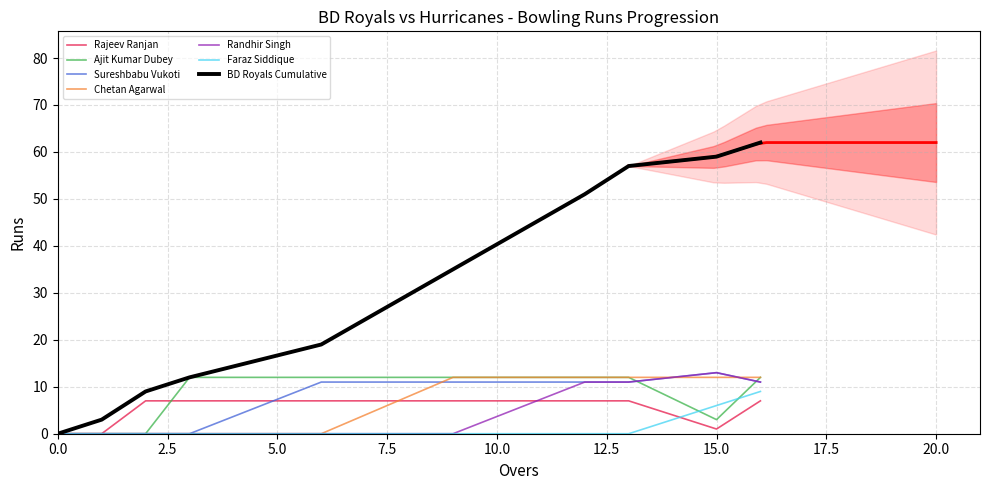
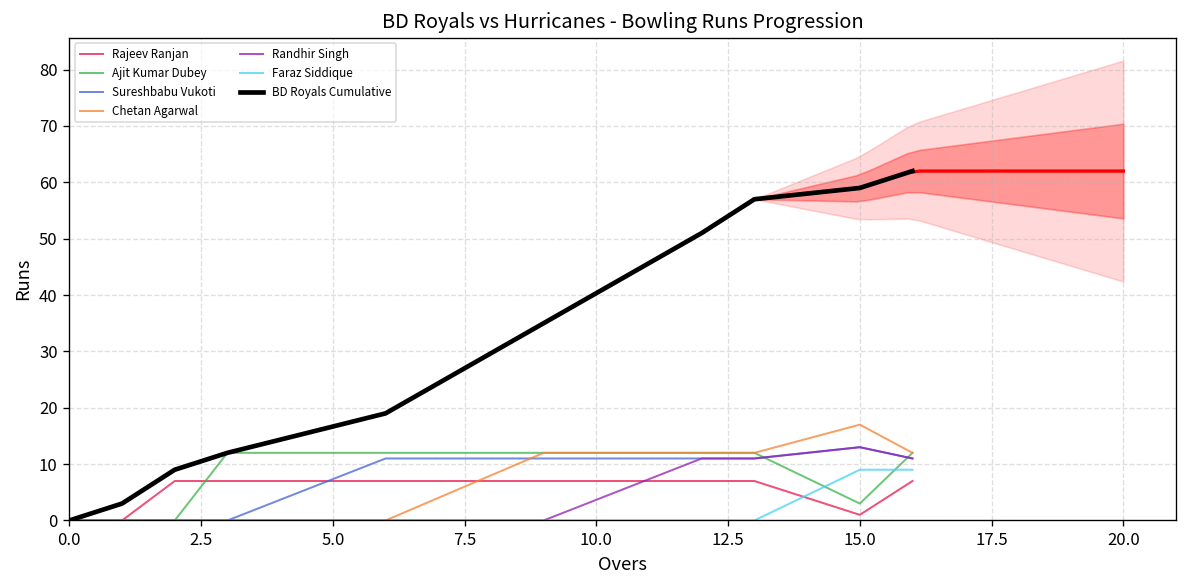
  {
    "Rajeev Ranjan": {
      "15.0": 1
    },
    "Ajit Kumar Dubey": {
      "15.0": 3
    },
    "Chetan Agarwal": {
-     "15.0": 12
+     "15.0": 17
    },
    "Faraz Siddique": {
-     "15.0": 6
+     "15.0": 9
    },
    "BD Royals Cumulative": {
      "15.0": 59
    }
  }
